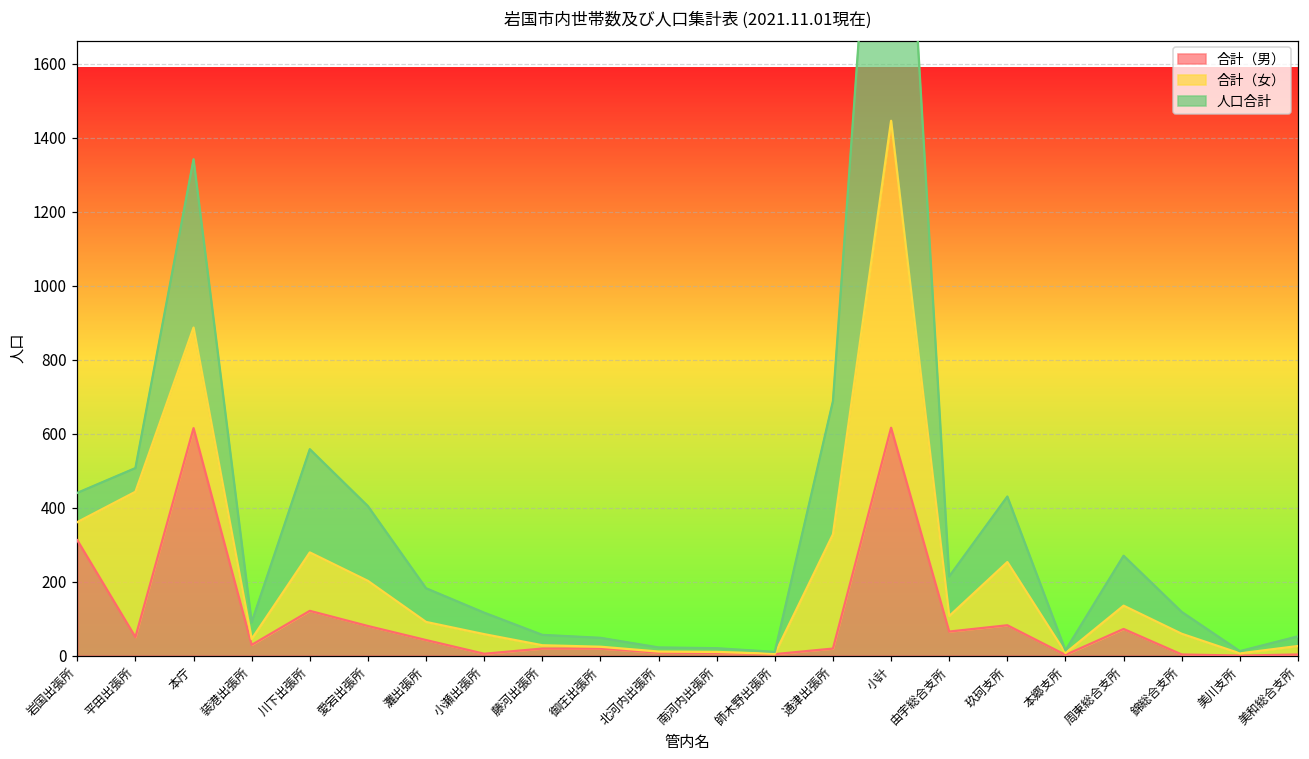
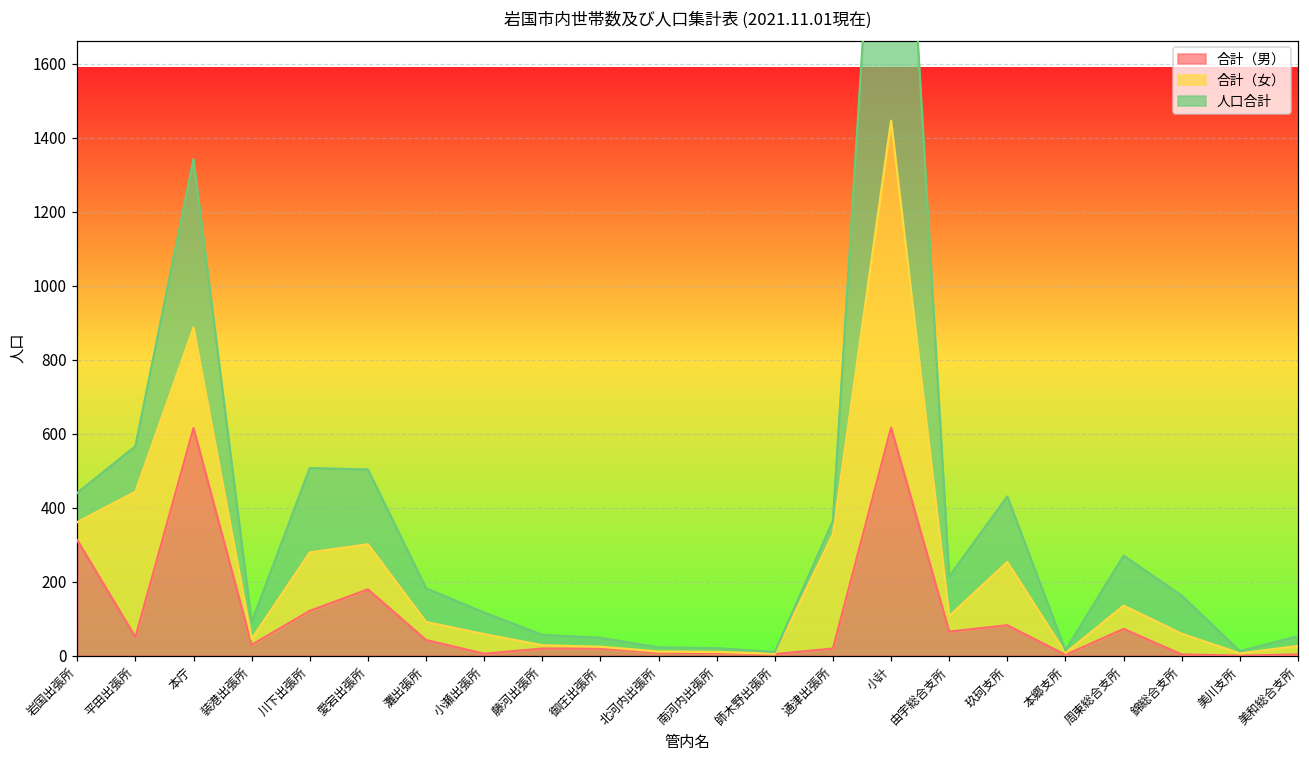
  {
    "合計（男）": {
      "岩国出張所": 310,
      "平田出張所": 50,
      "本庁": 620,
      "装港出張所": 30,
      "川下出張所": 120,
-     "愛宕出張所": 80,
+     "愛宕出張所": 180,
      "灘出張所": 40,
      "小瀬出張所": 10,
      "藤河出張所": 20,
      "通津出張所": 20,
      "小計": 620,
      "由宇総合支所": 70,
      "玖珂支所": 80,
      "周東総合支所": 70,
      "錦総合支所": 0,
      "美和総合支所": 0
    },
    "合計（女）": {
      "岩国出張所": 50,
      "平田出張所": 390,
      "本庁": 270,
      "装港出張所": 20,
      "川下出張所": 160,
      "愛宕出張所": 120,
      "灘出張所": 50,
      "小瀬出張所": 50,
      "藤河出張所": 10,
      "通津出張所": 310,
      "小計": 830,
      "由宇総合支所": 40,
      "玖珂支所": 170,
      "周東総合支所": 60,
      "錦総合支所": 60,
      "美和総合支所": 20
    },
    "人口合計": {
      "岩国出張所": 80,
-     "平田出張所": 60,
+     "平田出張所": 120,
      "本庁": 460,
      "装港出張所": 50,
-     "川下出張所": 280,
+     "川下出張所": 230,
      "愛宕出張所": 200,
      "灘出張所": 90,
      "小瀬出張所": 60,
      "藤河出張所": 30,
      "御庄出張所": 20,
      "北河内出張所": 10,
      "南河内出張所": 10,
-     "通津出張所": 360,
+     "通津出張所": 40,
      "由宇総合支所": 110,
      "玖珂支所": 180,
      "周東総合支所": 140,
-     "錦総合支所": 60,
+     "錦総合支所": 100,
      "美和総合支所": 30
    }
  }
